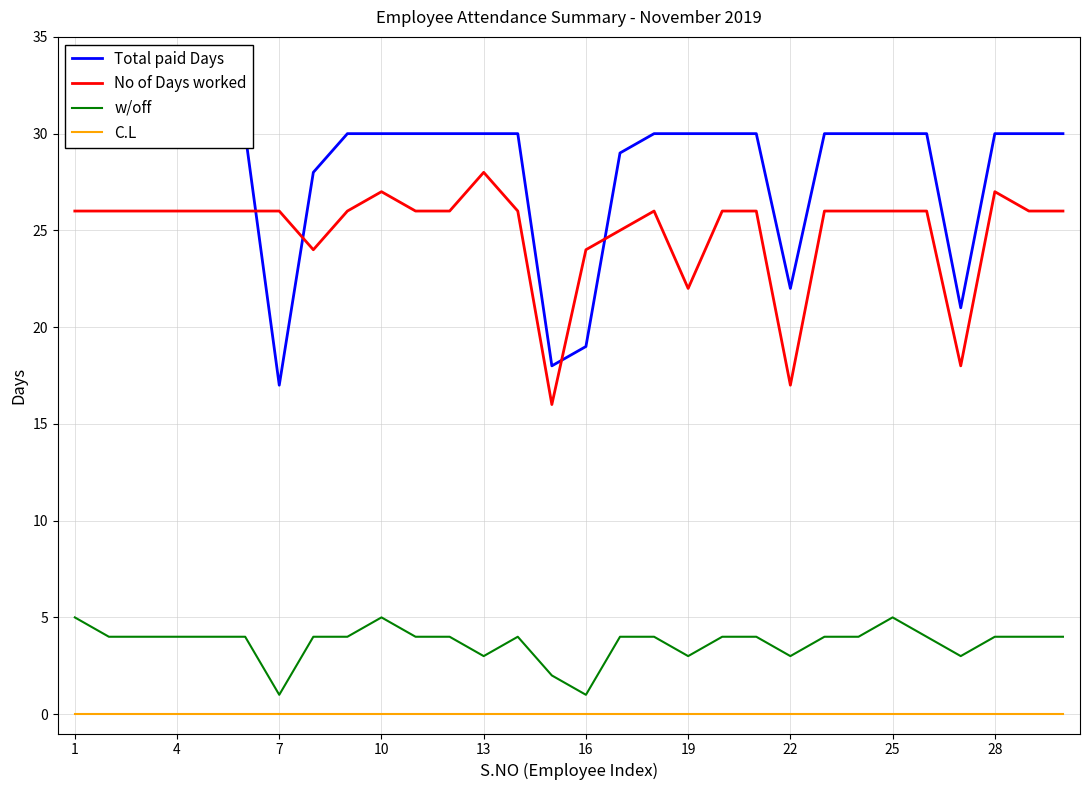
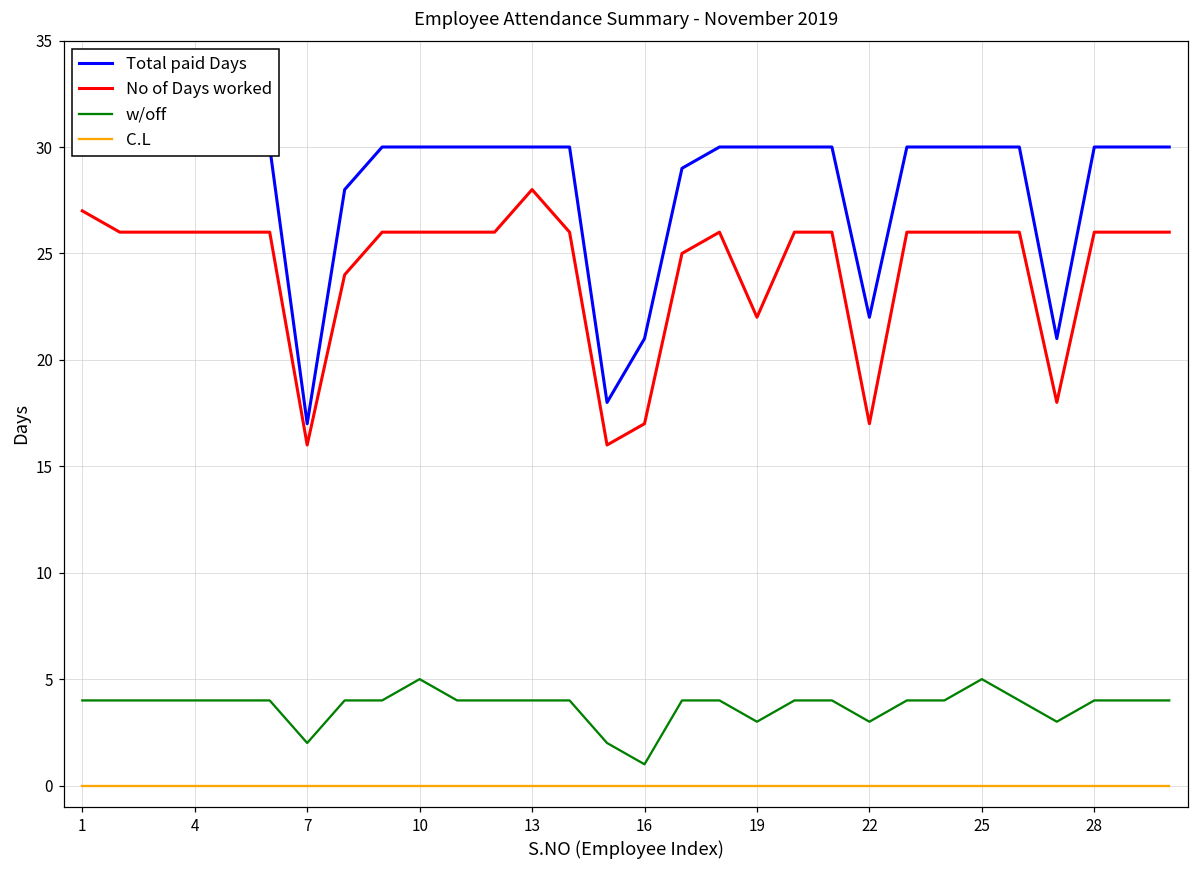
  {
    "Total paid Days": {
      "7": 17,
      "10": 30,
      "13": 30,
-     "16": 19,
+     "16": 21,
      "19": 30,
      "22": 22,
      "25": 30,
      "28": 30
    },
    "No of Days worked": {
-     "1": 26,
+     "1": 27,
      "4": 26,
-     "7": 26,
-     "10": 27,
+     "7": 16,
+     "10": 26,
      "13": 28,
-     "16": 24,
+     "16": 17,
      "19": 22,
      "22": 17,
      "25": 26,
-     "28": 27
+     "28": 26
    },
    "w/off": {
-     "1": 5,
+     "1": 4,
      "4": 4,
-     "7": 1,
+     "7": 2,
      "10": 5,
-     "13": 3,
+     "13": 4,
      "16": 1,
      "19": 3,
      "22": 3,
      "25": 5,
      "28": 4
    },
    "C.L": {
      "1": 0,
      "4": 0,
      "7": 0,
      "10": 0,
      "13": 0,
      "16": 0,
      "19": 0,
      "22": 0,
      "25": 0,
      "28": 0
    }
  }
